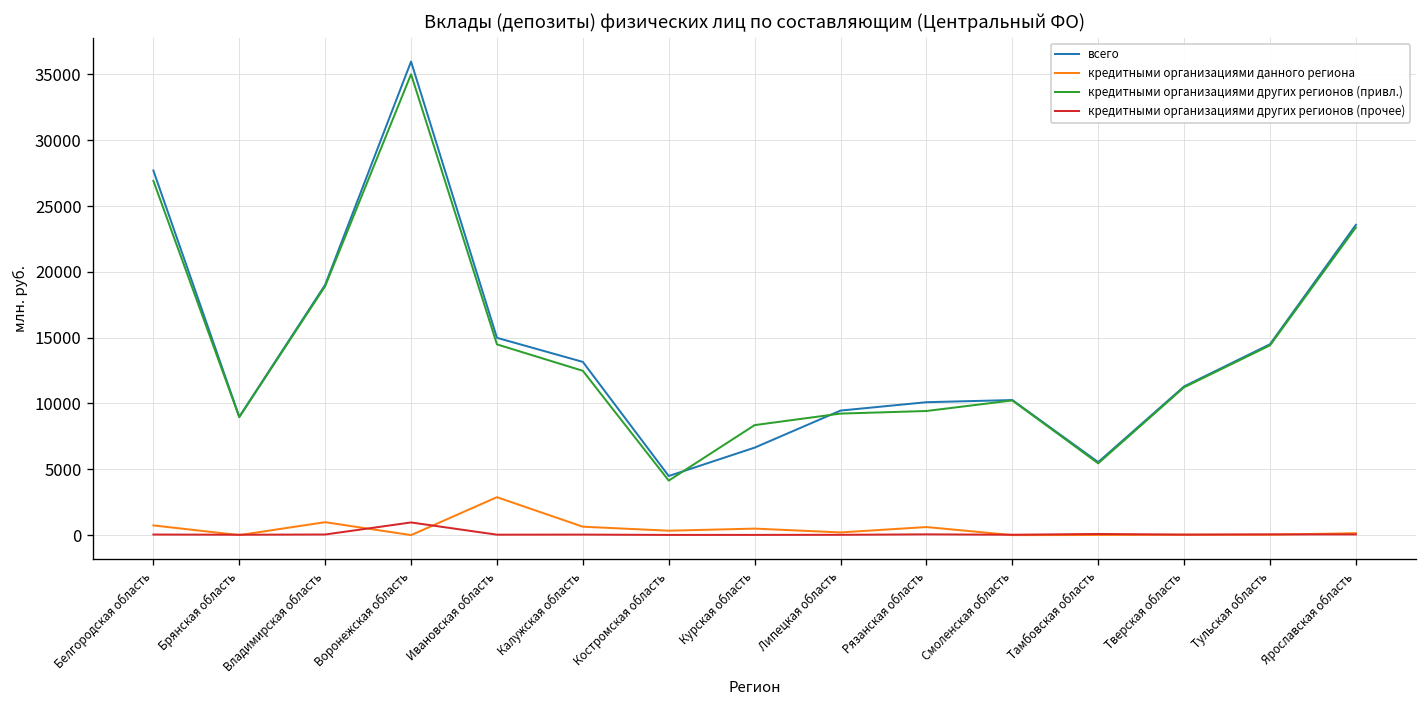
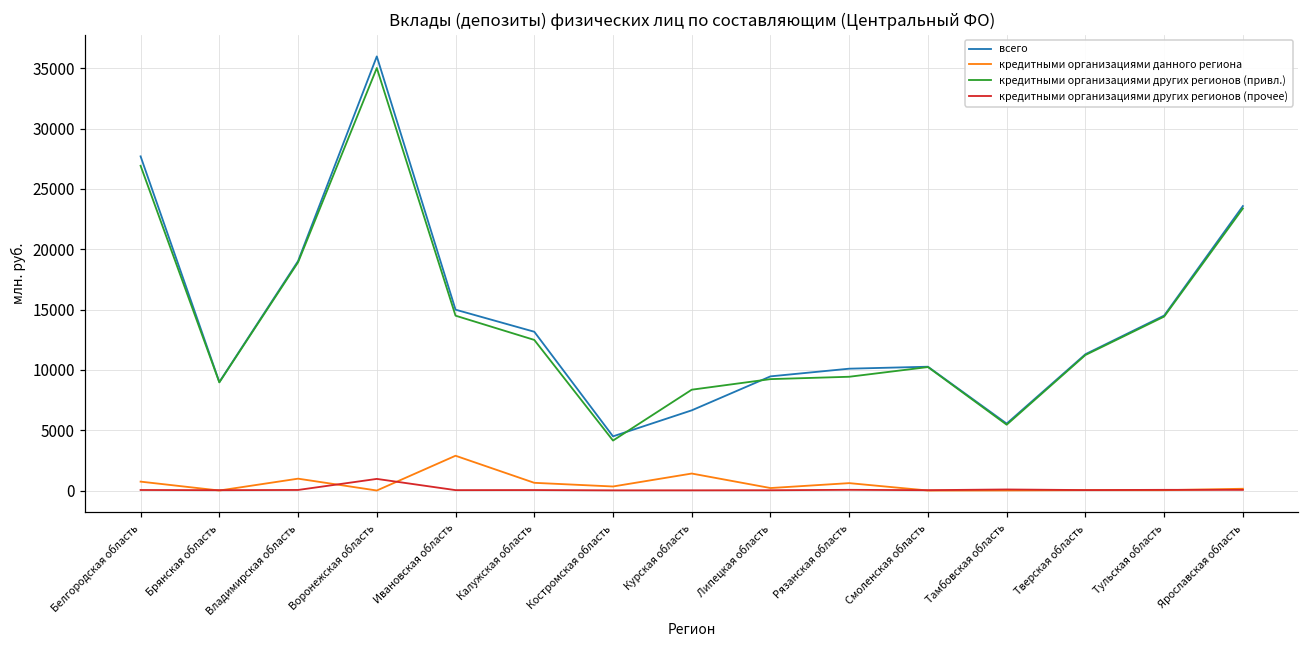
  {
    "всего": {
      "Белгородская область": 27700,
      "Воронежская область": 36000,
      "Ивановская область": 15000,
      "Калужская область": 13200,
      "Костромская область": 4500,
      "Курская область": 6600,
      "Липецкая область": 9500,
      "Рязанская область": 10100
    },
    "кредитными организациями данного региона": {
      "Белгородская область": 700,
      "Владимирская область": 1000,
      "Воронежская область": 0,
      "Ивановская область": 2900,
      "Калужская область": 600,
      "Костромская область": 300,
-     "Курская область": 500,
+     "Курская область": 1400,
      "Рязанская область": 600
    },
    "кредитными организациями других регионов (привл.)": {
      "Белгородская область": 26900,
      "Воронежская область": 35000,
      "Ивановская область": 14500,
      "Калужская область": 12500,
      "Костромская область": 4100,
      "Курская область": 8400,
      "Липецкая область": 9200,
      "Рязанская область": 9400
    },
    "кредитными организациями других регионов (прочее)": {
      "Белгородская область": 0,
      "Владимирская область": 0,
      "Воронежская область": 1000,
      "Ивановская область": 0,
      "Калужская область": 0,
      "Костромская область": 0,
      "Курская область": 0,
      "Рязанская область": 100
    }
  }
